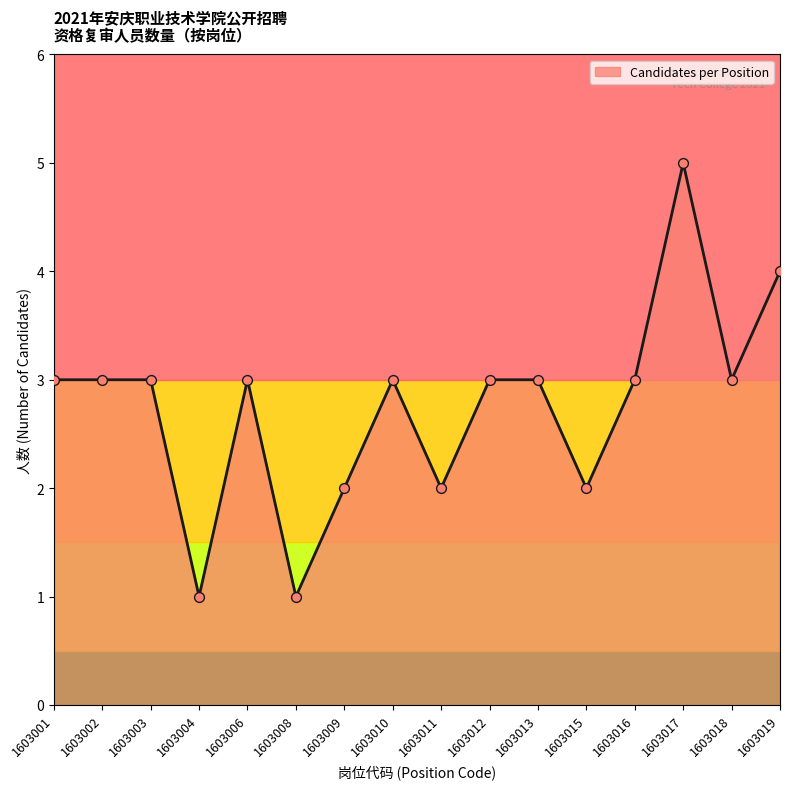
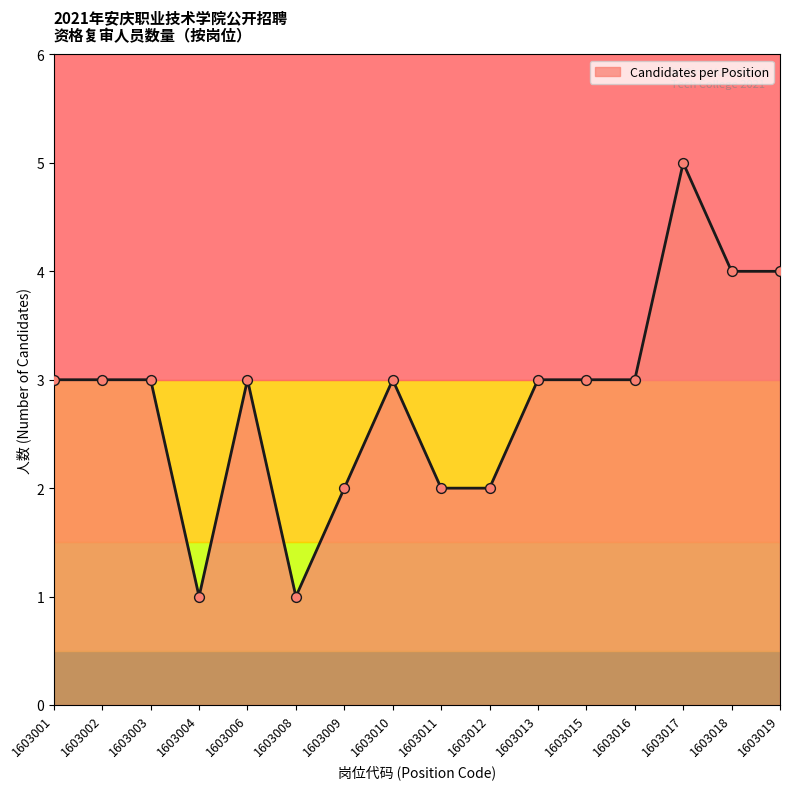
  {
    "1603001": 3,
    "1603002": 3,
    "1603003": 3,
    "1603004": 1,
    "1603006": 3,
    "1603008": 1,
    "1603009": 2,
    "1603010": 3,
    "1603011": 2,
-   "1603012": 3,
+   "1603012": 2,
    "1603013": 3,
-   "1603015": 2,
+   "1603015": 3,
    "1603016": 3,
    "1603017": 5,
-   "1603018": 3,
+   "1603018": 4,
    "1603019": 4
  }
